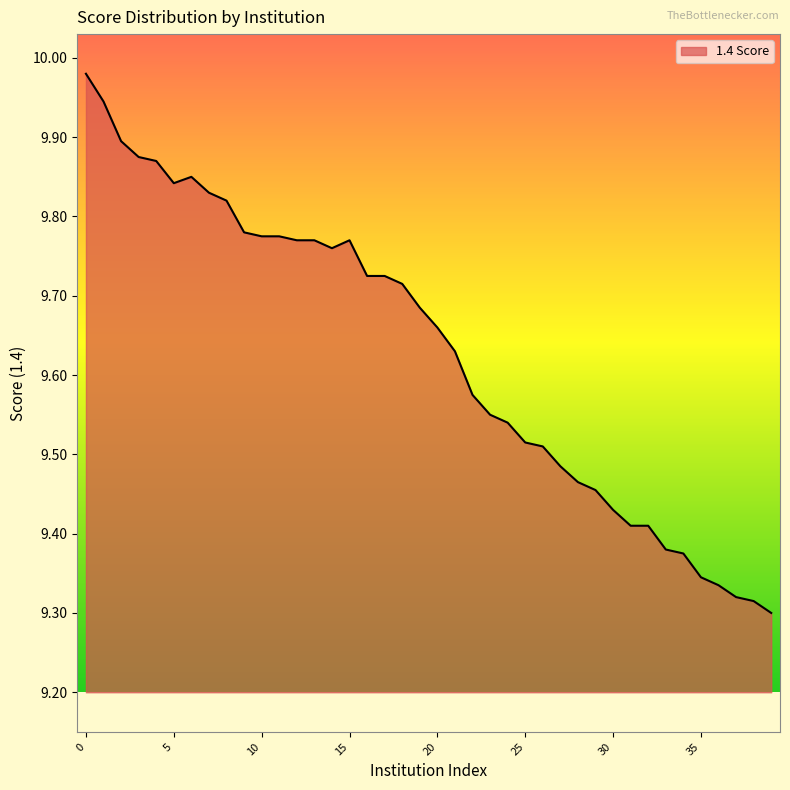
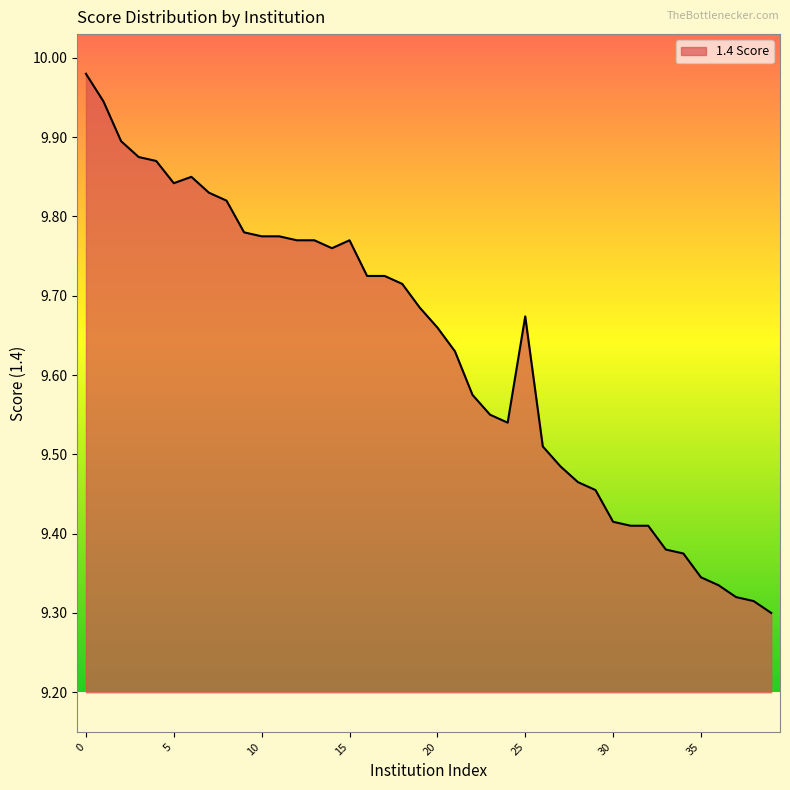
  {
    "0": 9.98,
    "5": 9.84,
    "10": 9.78,
    "15": 9.77,
    "20": 9.66,
-   "25": 9.52,
-   "30": 9.43,
+   "25": 9.67,
+   "30": 9.42,
    "35": 9.35
  }
